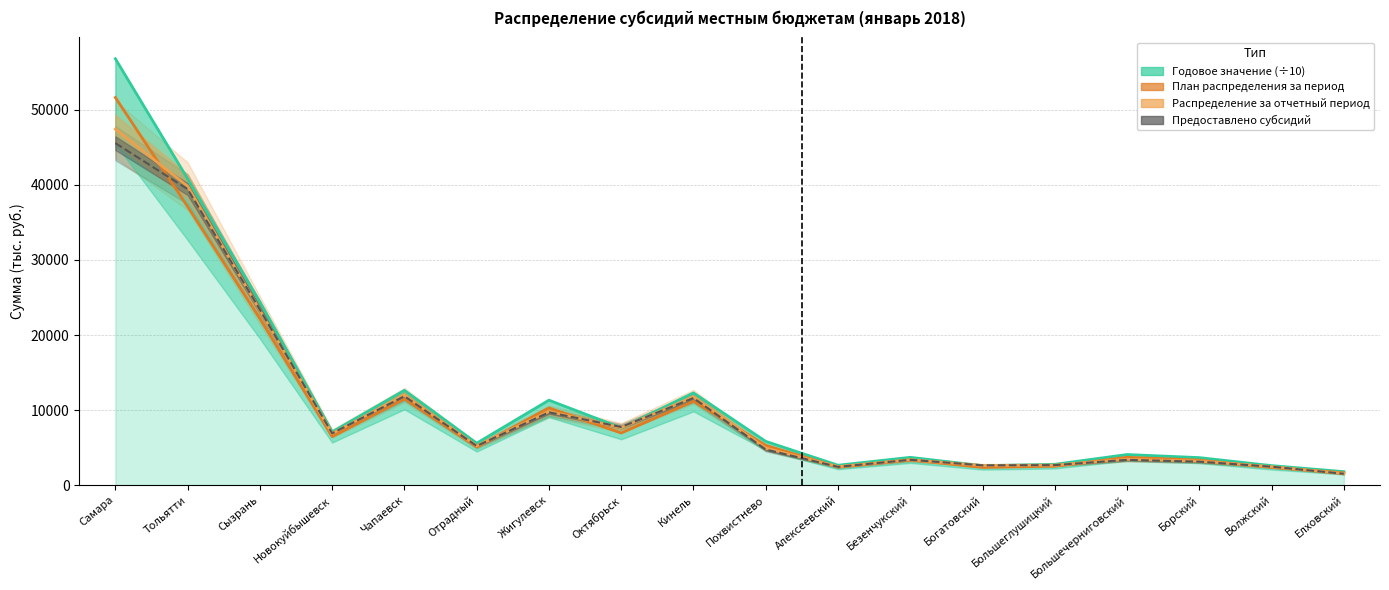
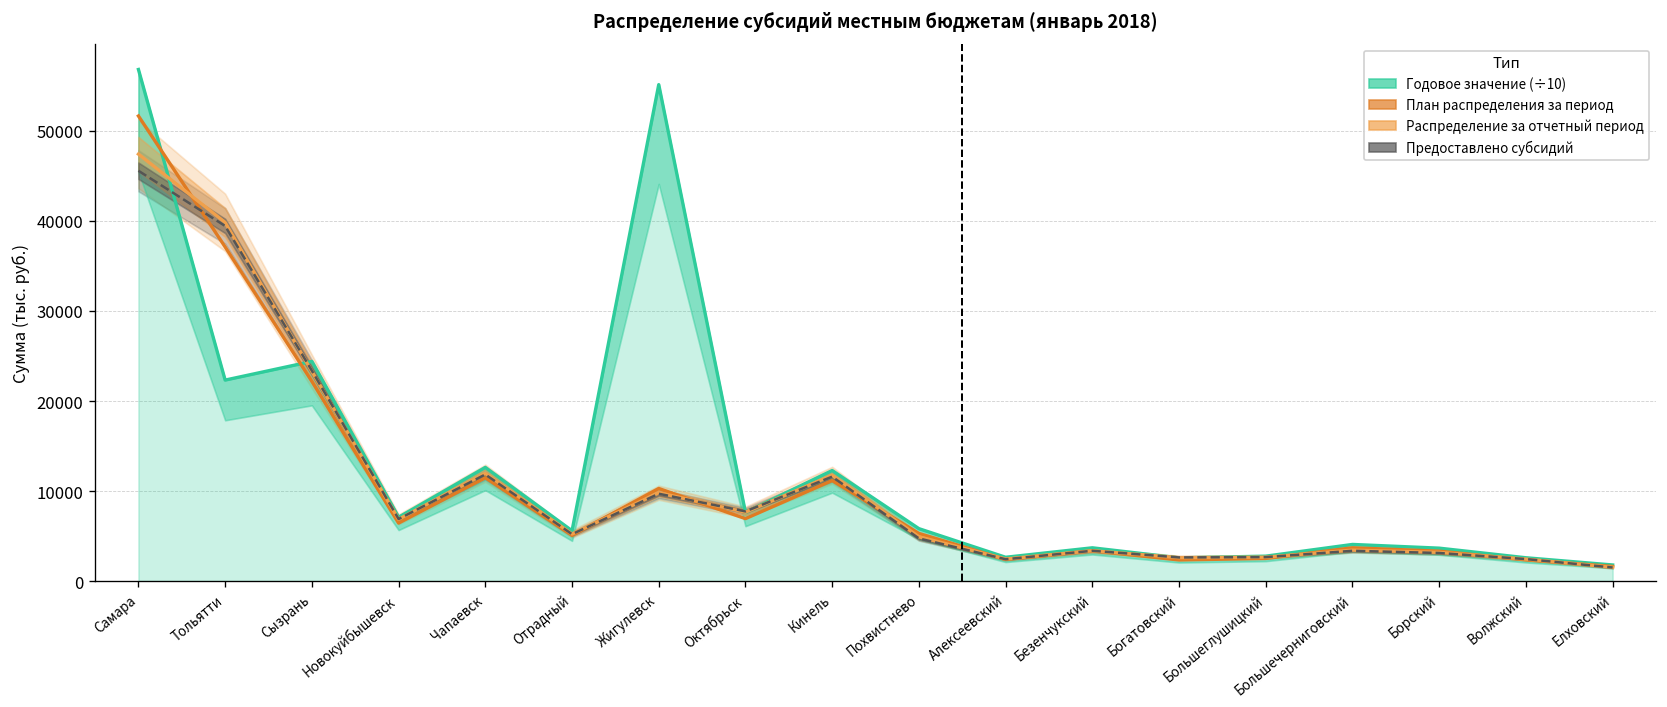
  {
    "Годовое значение (÷10)": {
      "Самара": 57000,
-     "Тольятти": 41000,
-     "Жигулевск": 11000,
+     "Тольятти": 22000,
+     "Жигулевск": 55000,
      "Похвистнево": 6000,
      "Большечерниговский": 4000
    }
  }
